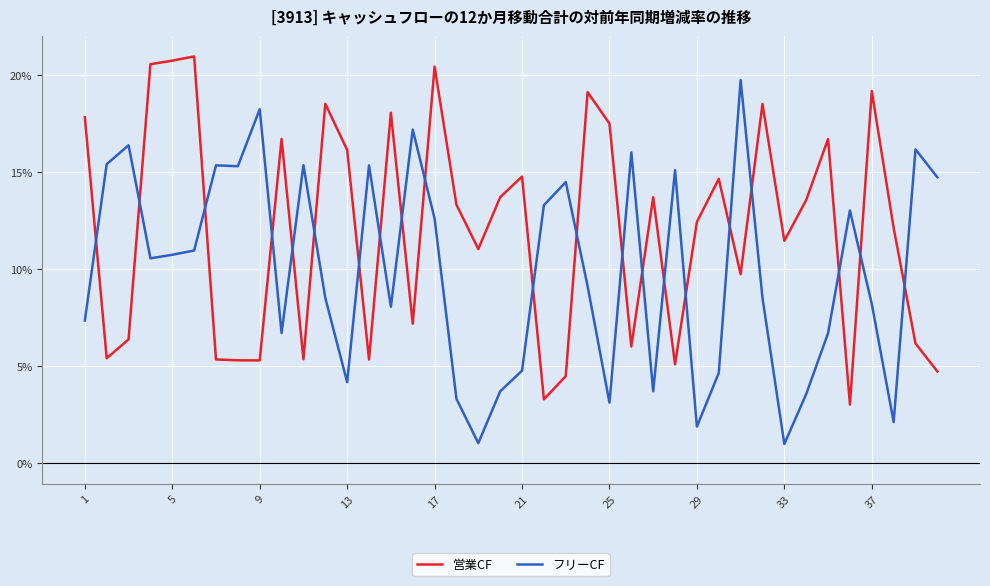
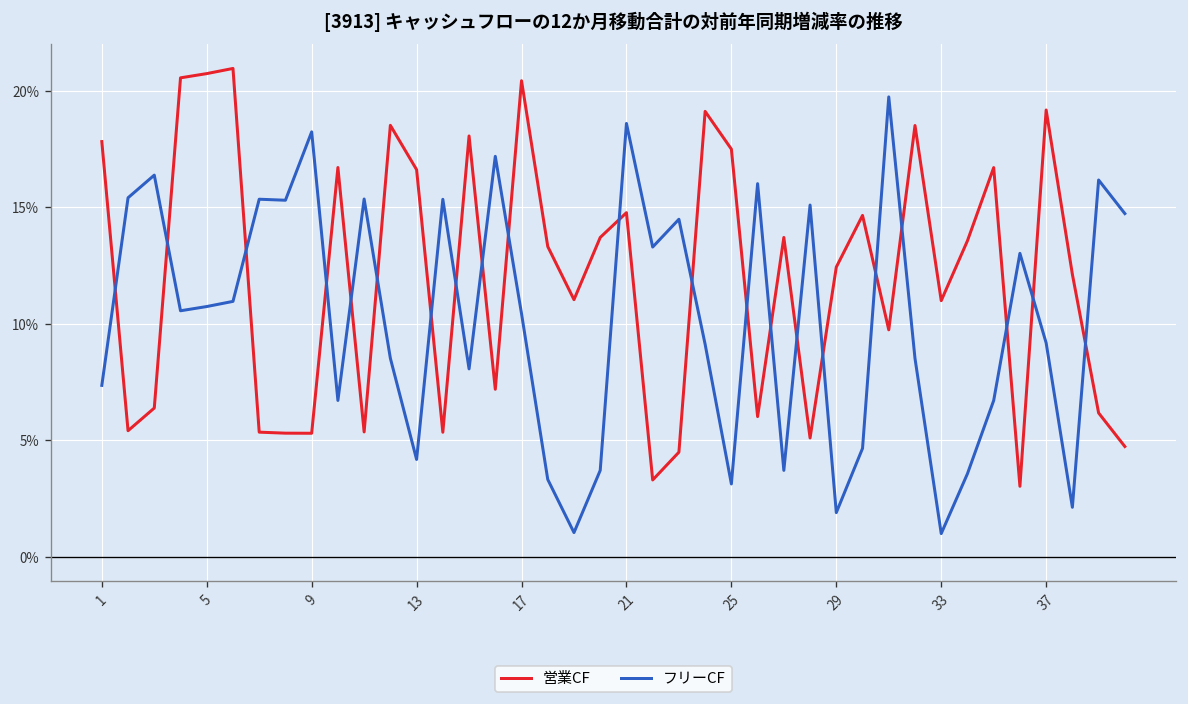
  {
    "営業CF": {
      "1": "17.8%",
      "5": "20.7%",
      "9": "5.3%",
-     "13": "16.1%",
+     "13": "16.6%",
      "17": "20.4%",
      "21": "14.8%",
      "25": "17.5%",
      "29": "12.4%",
-     "33": "11.5%",
+     "33": "11.0%",
      "37": "19.2%"
    },
    "フリーCF": {
      "1": "7.4%",
      "5": "10.7%",
      "9": "18.2%",
      "13": "4.2%",
-     "17": "12.6%",
-     "21": "4.8%",
+     "17": "10.4%",
+     "21": "18.6%",
      "25": "3.1%",
      "29": "1.9%",
      "33": "1.0%",
-     "37": "8.2%"
+     "37": "9.2%"
    }
  }
